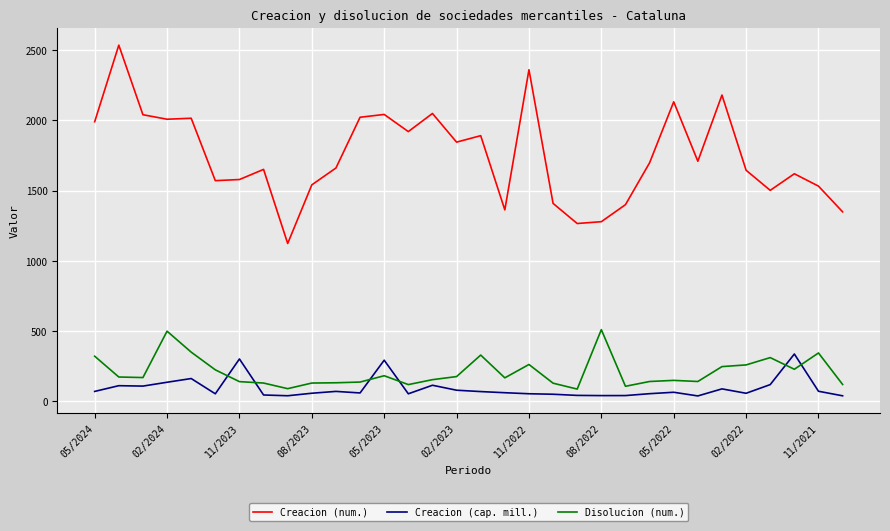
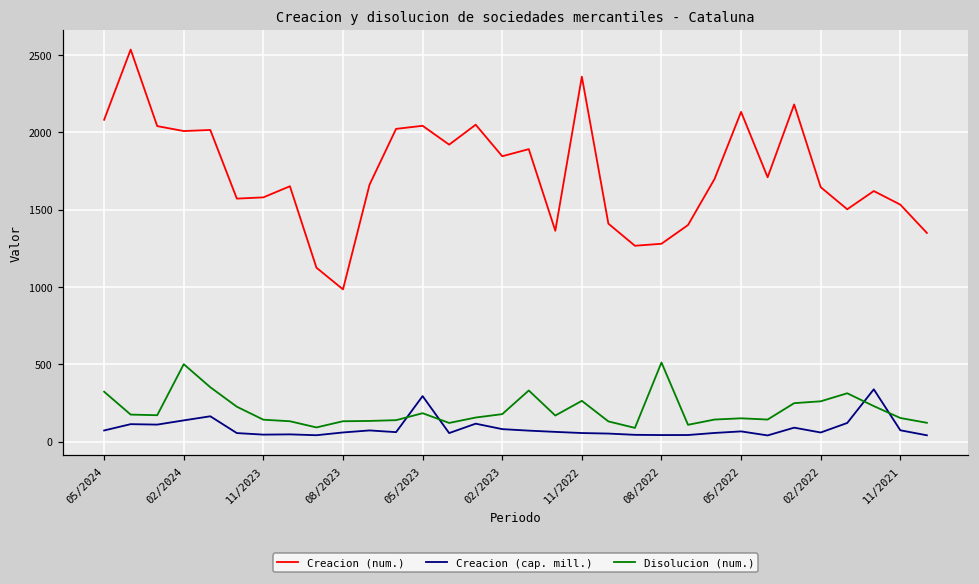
  {
    "Creacion (num.)": {
-     "05/2024": 1990,
+     "05/2024": 2080,
      "02/2024": 2010,
      "11/2023": 1580,
-     "08/2023": 1540,
+     "08/2023": 980,
      "05/2023": 2040,
      "02/2023": 1850,
      "11/2022": 2360,
      "08/2022": 1280,
      "05/2022": 2130,
      "02/2022": 1650,
      "11/2021": 1530
    },
    "Creacion (cap. mill.)": {
      "05/2024": 70,
      "02/2024": 140,
-     "11/2023": 300,
+     "11/2023": 40,
      "08/2023": 60,
      "05/2023": 290,
      "02/2023": 80,
      "11/2022": 50,
      "08/2022": 40,
      "05/2022": 70,
      "02/2022": 60,
      "11/2021": 70
    },
    "Disolucion (num.)": {
      "05/2024": 320,
      "02/2024": 500,
      "11/2023": 140,
      "08/2023": 130,
      "05/2023": 180,
      "02/2023": 180,
      "11/2022": 260,
      "08/2022": 510,
      "05/2022": 150,
      "02/2022": 260,
-     "11/2021": 350
+     "11/2021": 150
    }
  }
